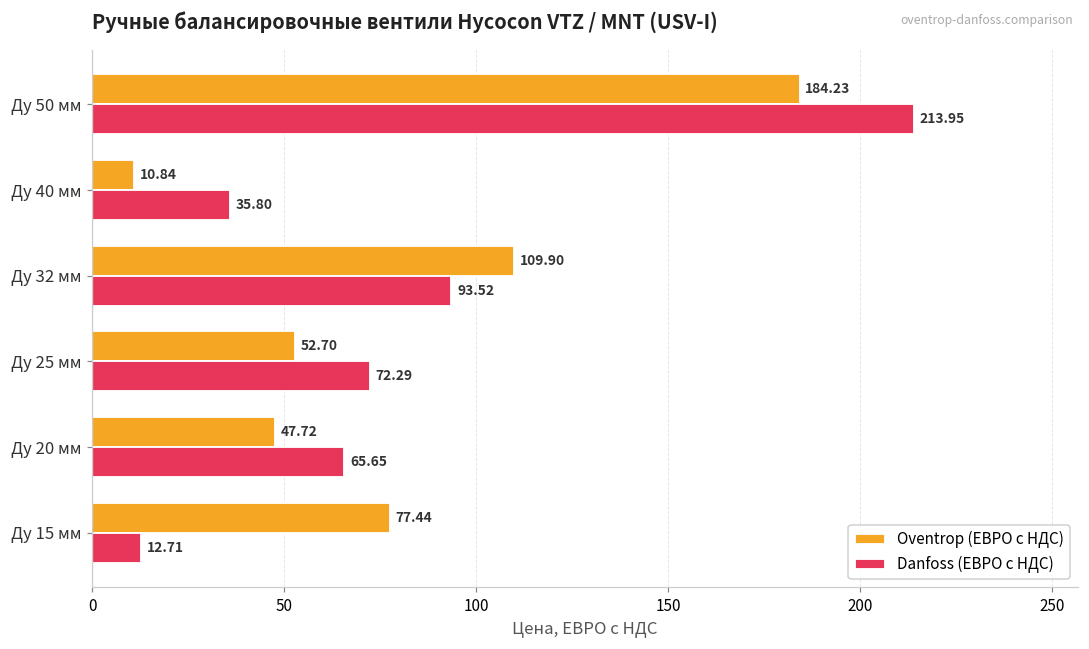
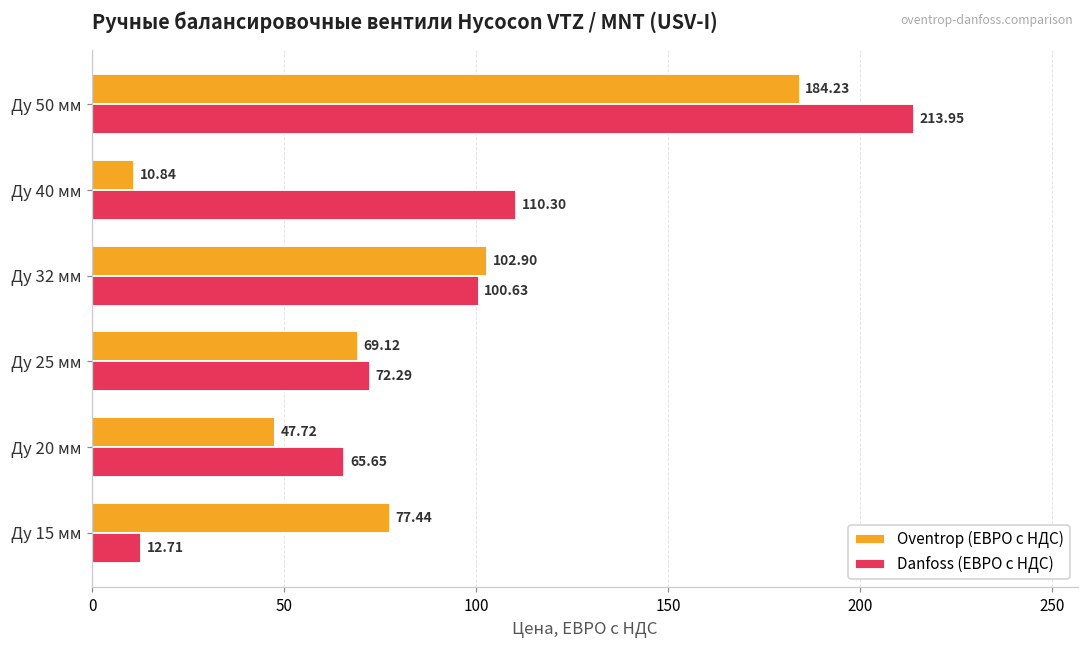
  {
    "Oventrop (ЕВРО с НДС)": {
      "Ду 50 мм": 184.23,
      "Ду 40 мм": 10.84,
-     "Ду 32 мм": 109.90,
-     "Ду 25 мм": 52.70,
+     "Ду 32 мм": 102.90,
+     "Ду 25 мм": 69.12,
      "Ду 20 мм": 47.72,
      "Ду 15 мм": 77.44
    },
    "Danfoss (ЕВРО с НДС)": {
      "Ду 50 мм": 213.95,
-     "Ду 40 мм": 35.80,
-     "Ду 32 мм": 93.52,
+     "Ду 40 мм": 110.30,
+     "Ду 32 мм": 100.63,
      "Ду 25 мм": 72.29,
      "Ду 20 мм": 65.65,
      "Ду 15 мм": 12.71
    }
  }
